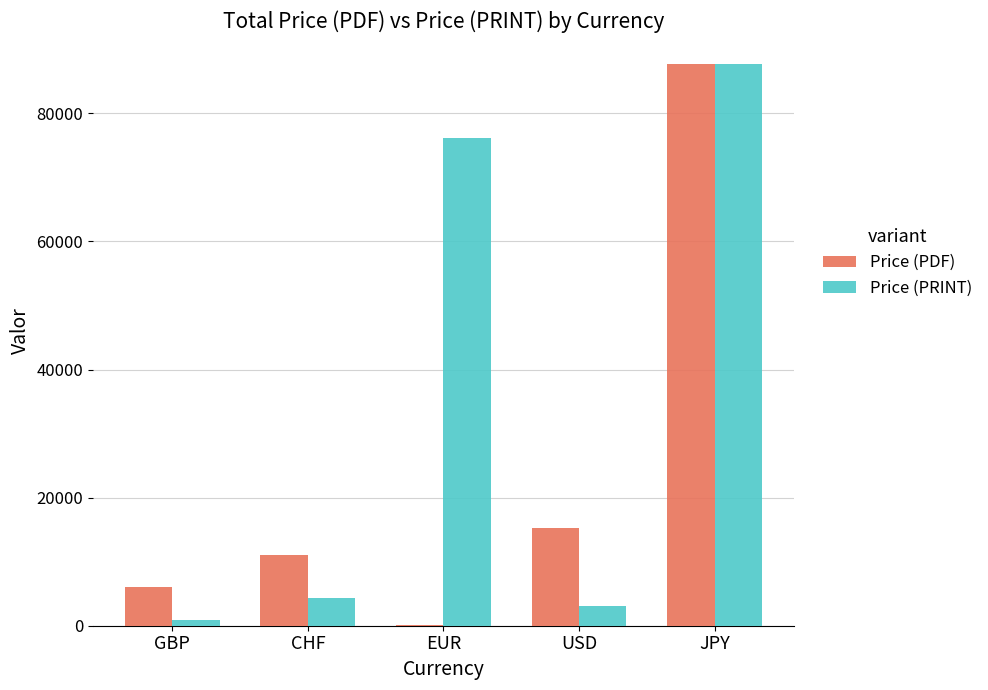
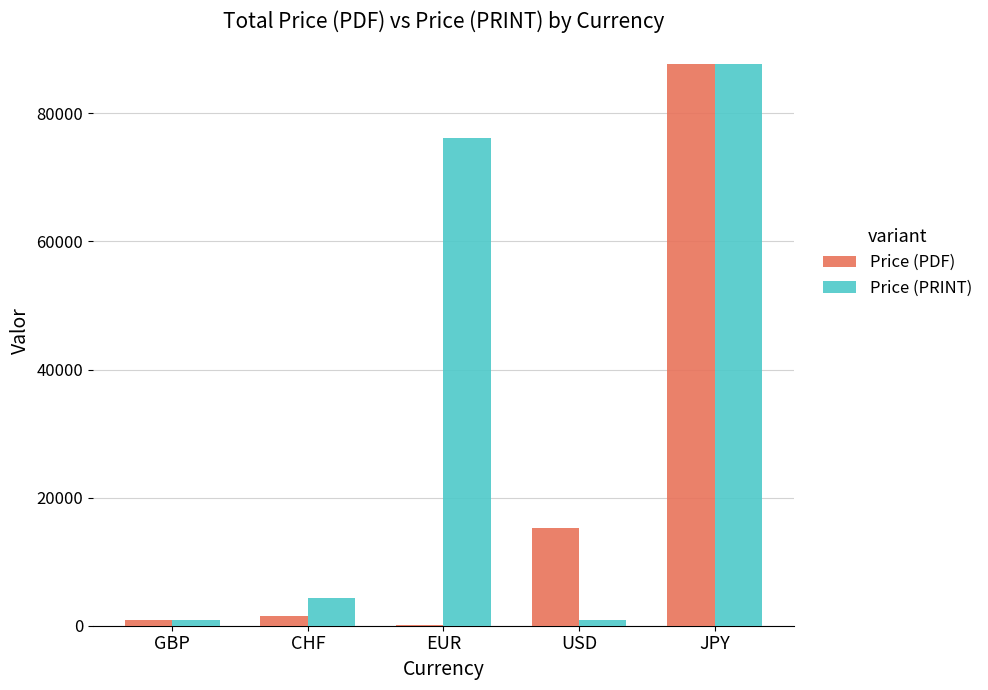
  {
    "Price (PDF)": {
-     "GBP": 6000,
-     "CHF": 11000,
+     "GBP": 1000,
+     "CHF": 1000,
      "USD": 15000,
      "JPY": 88000
    },
    "Price (PRINT)": {
      "GBP": 1000,
      "CHF": 4000,
      "EUR": 76000,
-     "USD": 3000,
+     "USD": 1000,
      "JPY": 88000
    }
  }
